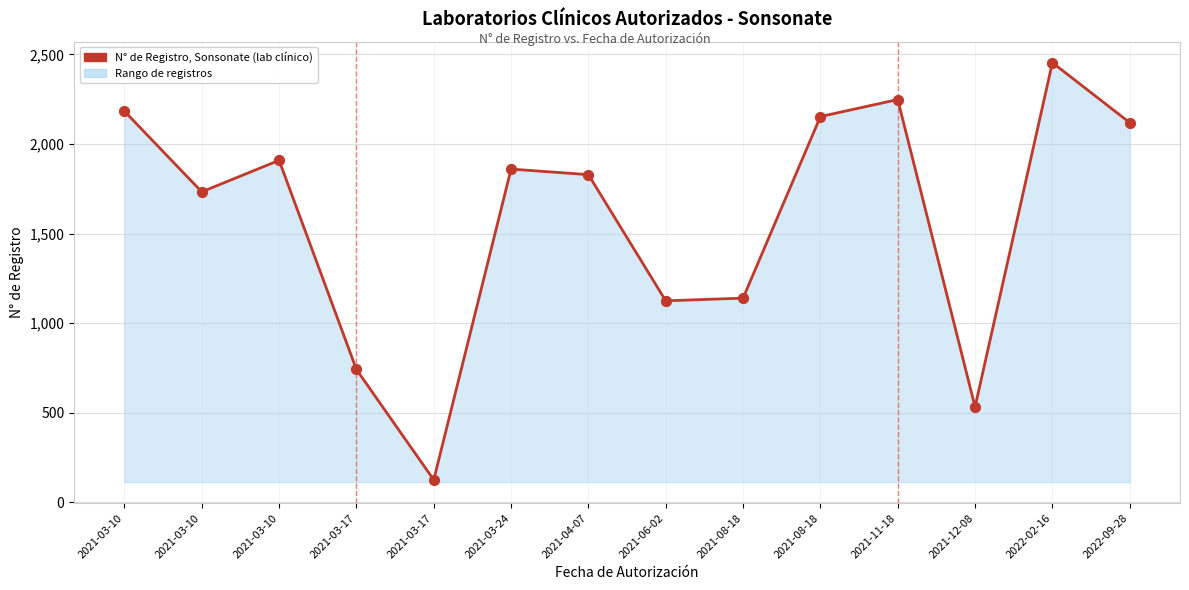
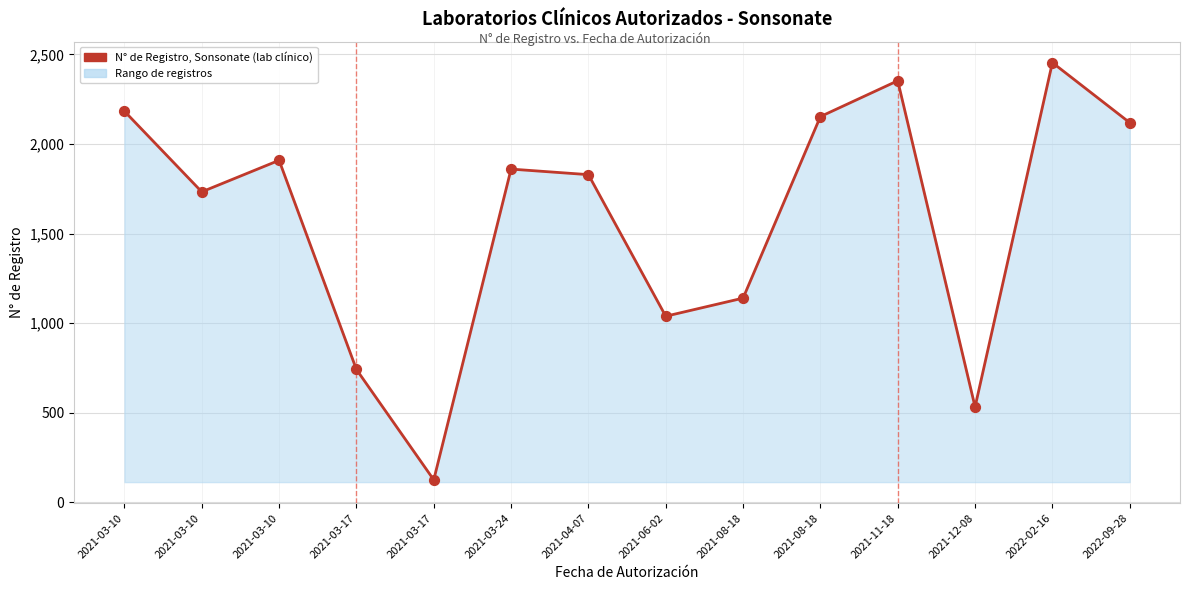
  {
    "2021-03-24": "1,860",
    "2021-04-07": "1,830",
-   "2021-06-02": "1,130",
-   "2021-11-18": "2,250",
+   "2021-06-02": "1,040",
+   "2021-11-18": "2,350",
    "2021-12-08": "530",
    "2022-02-16": "2,450",
    "2022-09-28": "2,120"
  }
